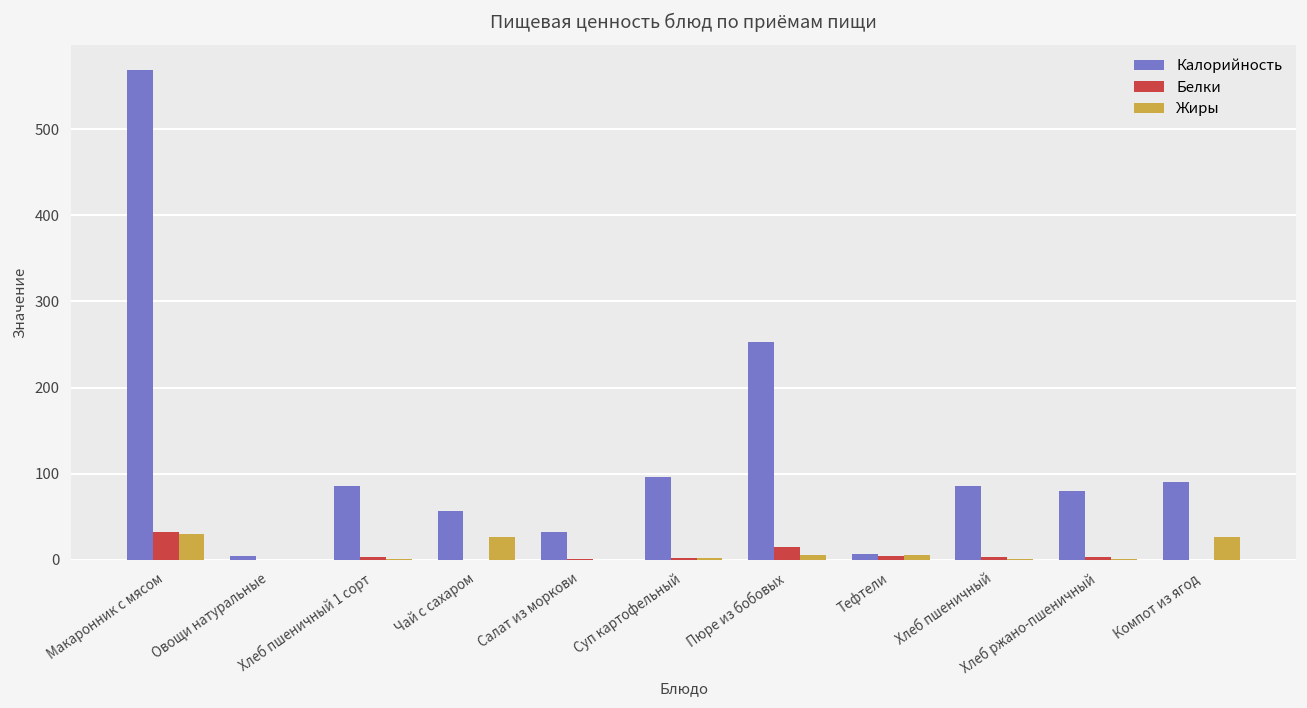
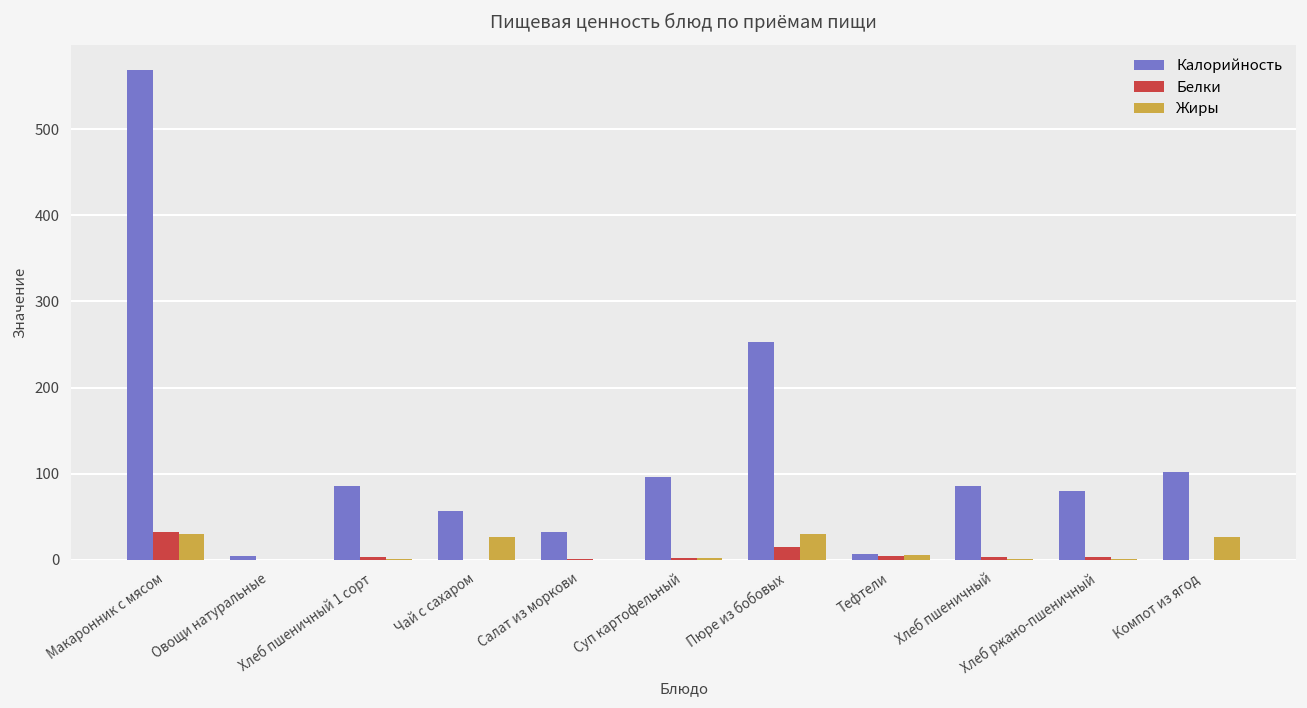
  {
    "Калорийность": {
      "Макаронник с мясом": 570,
      "Овощи натуральные": 0,
      "Хлеб пшеничный 1 сорт": 90,
      "Чай с сахаром": 60,
      "Салат из моркови": 30,
      "Суп картофельный": 100,
      "Пюре из бобовых": 250,
      "Тефтели": 10,
      "Хлеб пшеничный": 90,
      "Хлеб ржано-пшеничный": 80,
-     "Компот из ягод": 90
+     "Компот из ягод": 100
    },
    "Белки": {
      "Макаронник с мясом": 30,
      "Пюре из бобовых": 20,
      "Тефтели": 0
    },
    "Жиры": {
      "Макаронник с мясом": 30,
      "Чай с сахаром": 30,
-     "Пюре из бобовых": 10,
+     "Пюре из бобовых": 30,
      "Тефтели": 10,
      "Компот из ягод": 30
    }
  }
